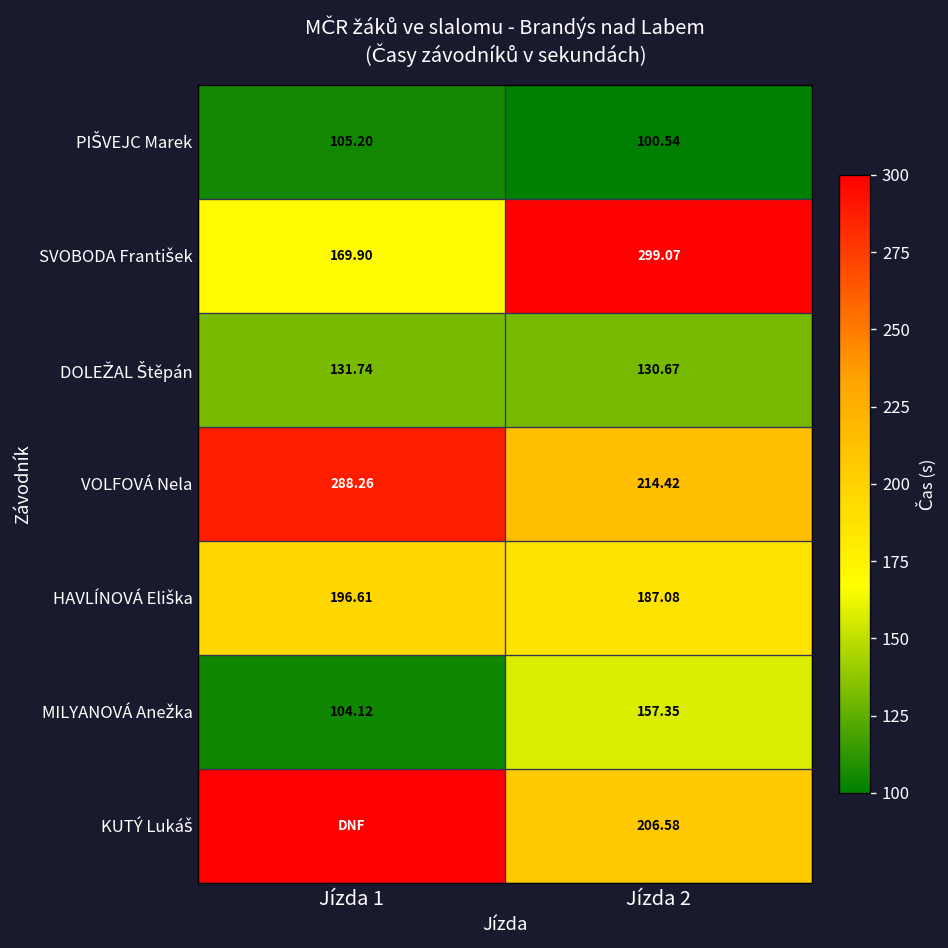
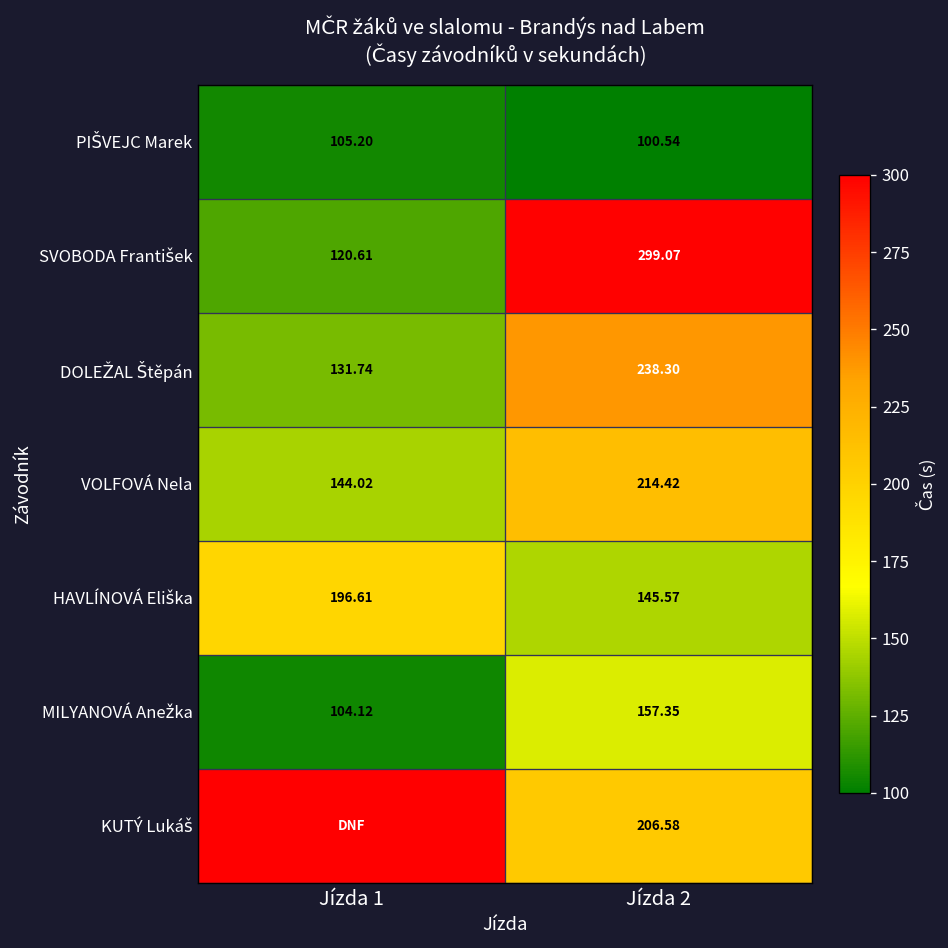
  {
    "PIŠVEJC Marek": {
      "Jízda 1": 105.20,
      "Jízda 2": 100.54
    },
    "SVOBODA František": {
-     "Jízda 1": 169.90,
+     "Jízda 1": 120.61,
      "Jízda 2": 299.07
    },
    "DOLEŽAL Štěpán": {
      "Jízda 1": 131.74,
-     "Jízda 2": 130.67
+     "Jízda 2": 238.30
    },
    "VOLFOVÁ Nela": {
-     "Jízda 1": 288.26,
+     "Jízda 1": 144.02,
      "Jízda 2": 214.42
    },
    "HAVLÍNOVÁ Eliška": {
      "Jízda 1": 196.61,
-     "Jízda 2": 187.08
+     "Jízda 2": 145.57
    },
    "MILYANOVÁ Anežka": {
      "Jízda 1": 104.12,
      "Jízda 2": 157.35
    },
    "KUTÝ Lukáš": {
      "Jízda 2": 206.58
    }
  }
